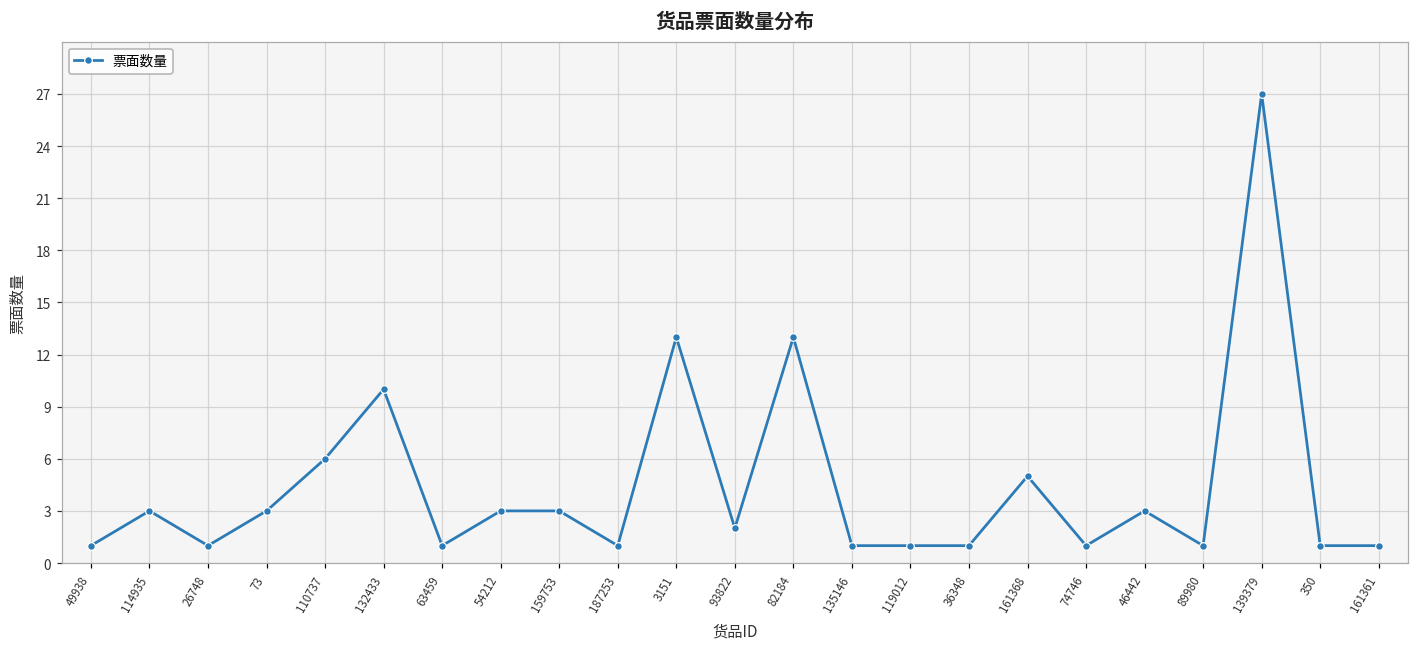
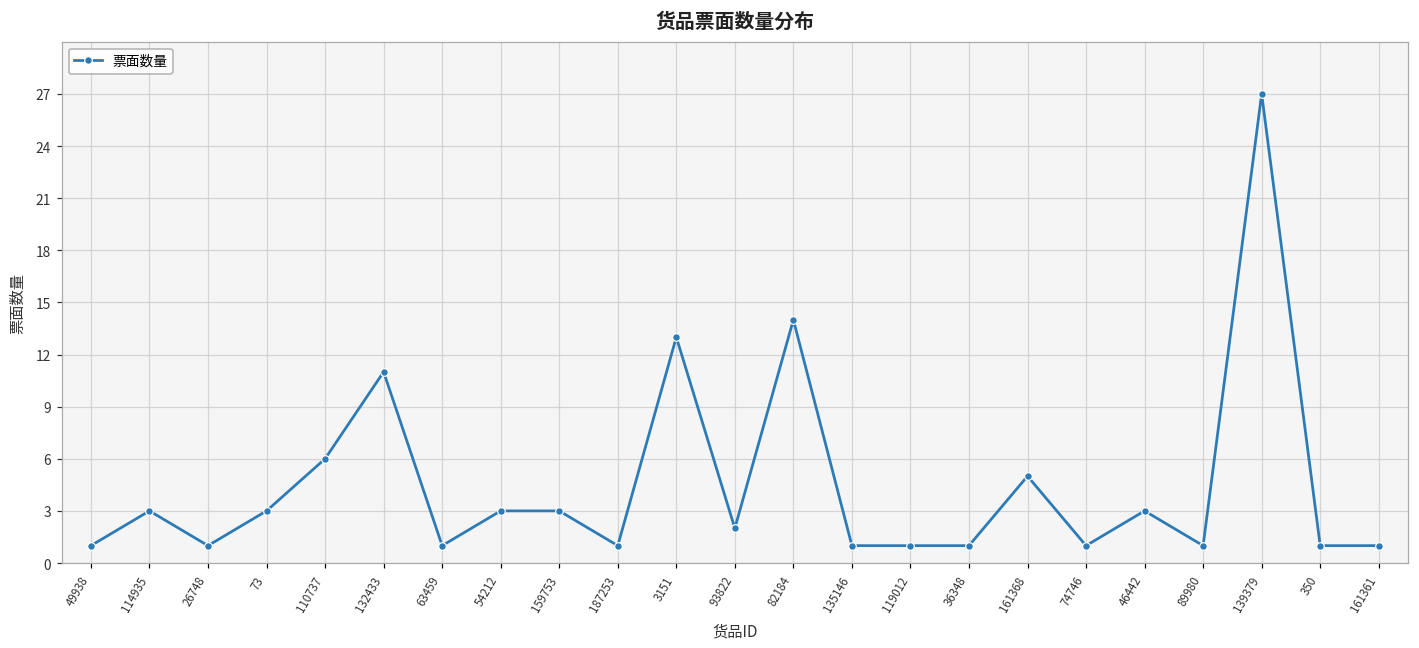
  {
    "49938": 1,
    "114935": 3,
    "26748": 1,
    "73": 3,
    "110737": 6,
-   "132433": 10,
+   "132433": 11,
    "63459": 1,
    "54212": 3,
    "159753": 3,
    "187253": 1,
    "3151": 13,
    "93822": 2,
-   "82184": 13,
+   "82184": 14,
    "135146": 1,
    "119012": 1,
    "36348": 1,
    "161368": 5,
    "74746": 1,
    "46442": 3,
    "89980": 1,
    "139379": 27,
    "350": 1,
    "161361": 1
  }
